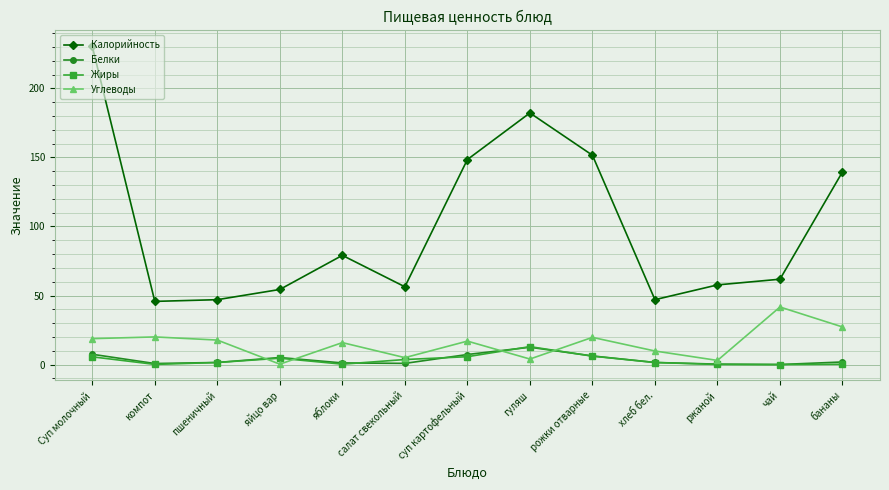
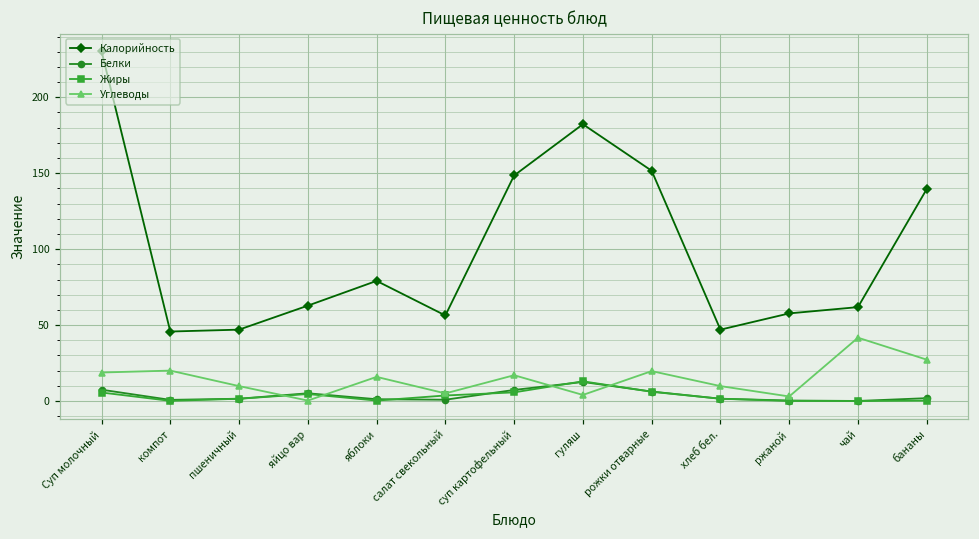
  {
    "Калорийность": {
      "компот": 46,
      "пшеничный": 47,
-     "яйцо вар": 54,
+     "яйцо вар": 63,
      "яблоки": 79,
      "салат свекольный": 56,
      "суп картофельный": 149,
      "гуляш": 182,
      "рожки отварные": 152,
      "хлеб бел.": 47,
      "ржаной": 58,
      "чай": 62,
      "бананы": 140
    },
    "Углеводы": {
      "Суп молочный": 19,
      "компот": 20,
-     "пшеничный": 18,
+     "пшеничный": 10,
      "яйцо вар": 0,
      "яблоки": 16,
      "суп картофельный": 17,
      "гуляш": 4,
      "рожки отварные": 20,
      "хлеб бел.": 10,
      "ржаной": 3,
      "чай": 42,
      "бананы": 27
    }
  }
